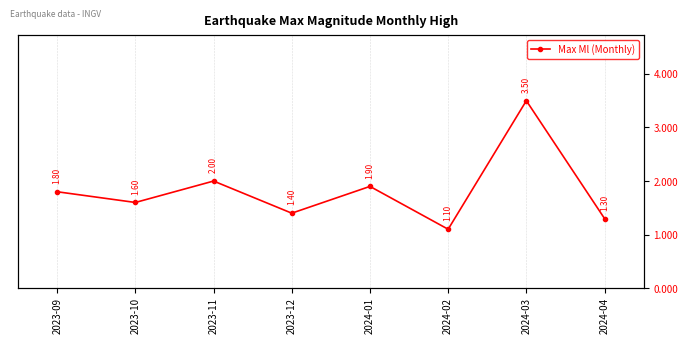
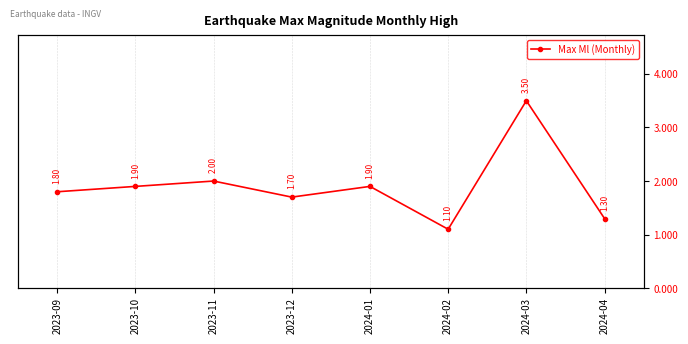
  {
    "2023-09": 1.80,
-   "2023-10": 1.60,
+   "2023-10": 1.90,
    "2023-11": 2.00,
-   "2023-12": 1.40,
+   "2023-12": 1.70,
    "2024-01": 1.90,
    "2024-02": 1.10,
    "2024-03": 3.50,
    "2024-04": 1.30
  }
